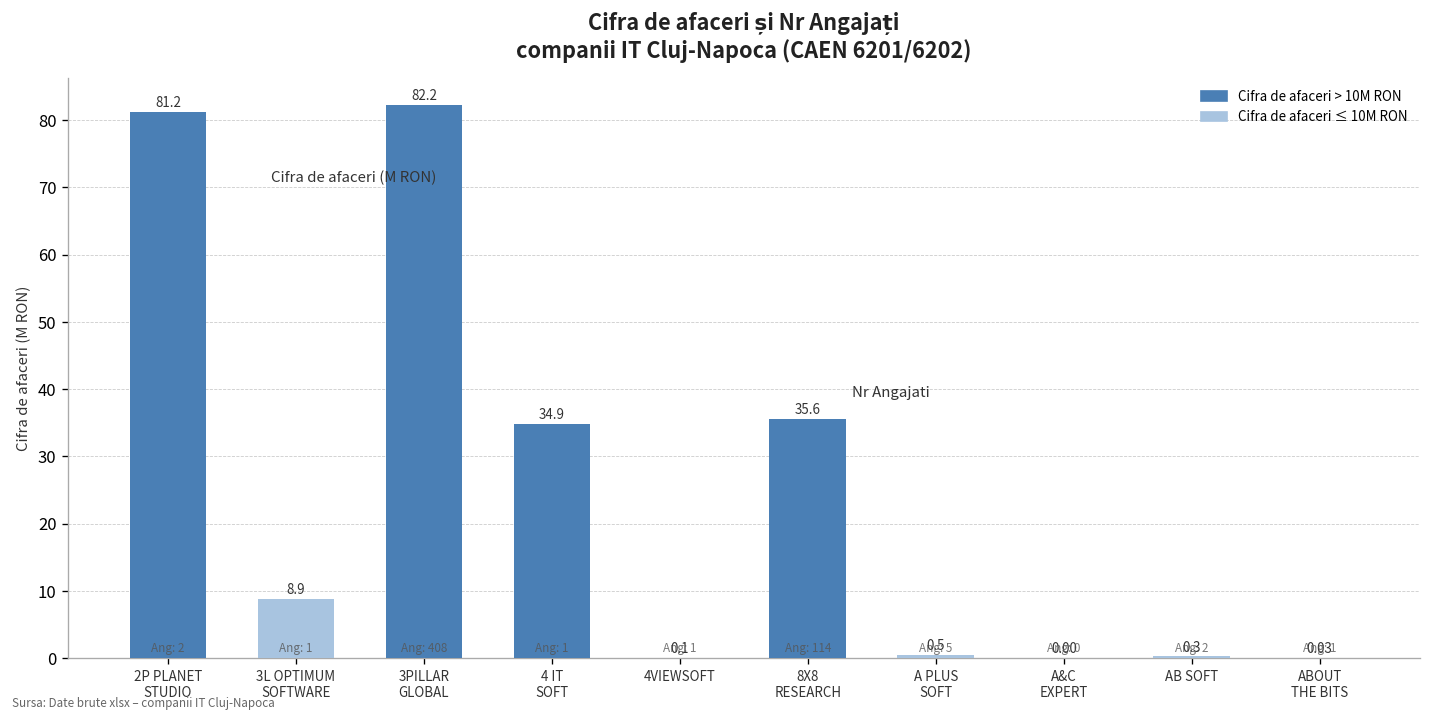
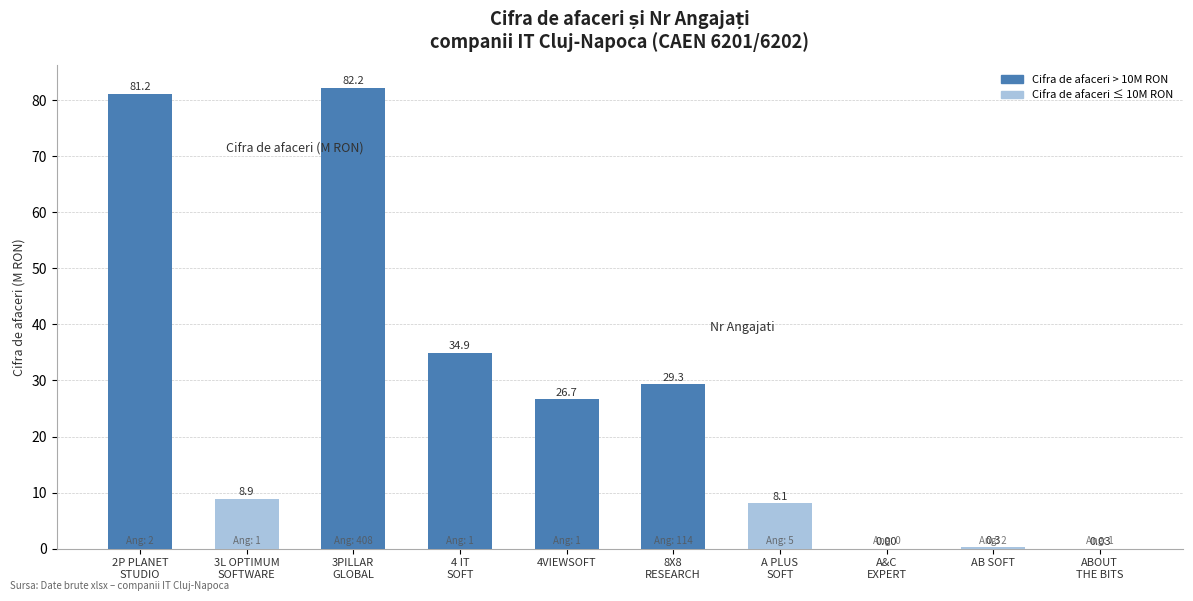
  {
    "2P PLANET STUDIO": 81.2,
    "3L OPTIMUM SOFTWARE": 8.9,
    "3PILLAR GLOBAL": 82.2,
    "4 IT SOFT": 34.9,
-   "4VIEWSOFT": 0.1,
-   "8X8 RESEARCH": 35.6,
-   "A PLUS SOFT": 0.5
+   "4VIEWSOFT": 26.7,
+   "8X8 RESEARCH": 29.3,
+   "A PLUS SOFT": 8.1
  }
